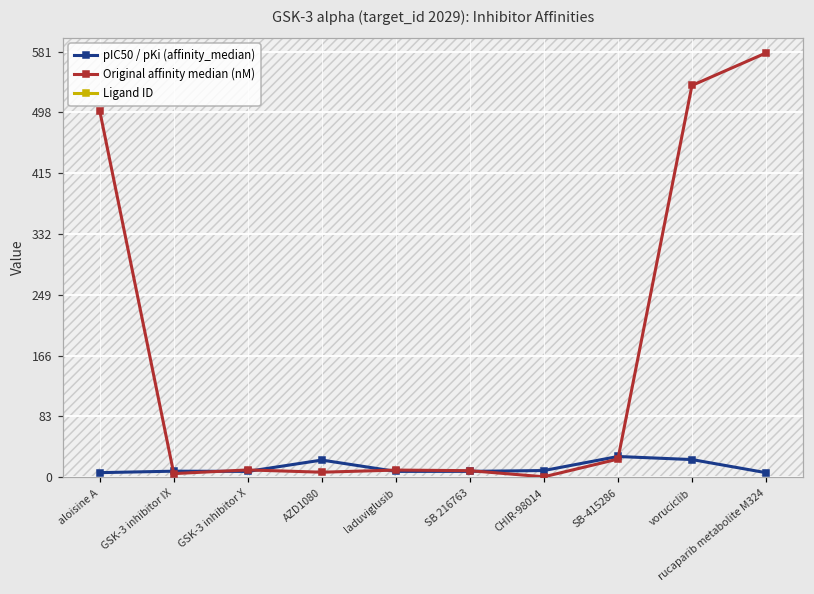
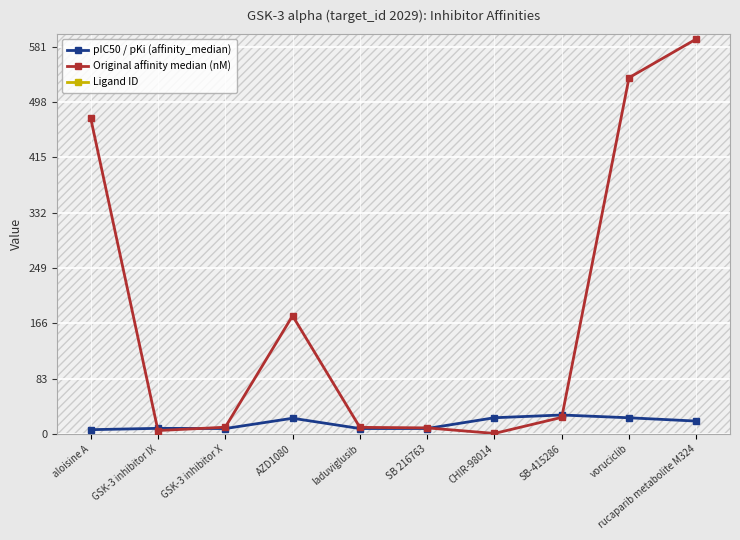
  {
    "pIC50 / pKi (affinity_median)": {
      "aloisine A": 10,
      "AZD1080": 20,
-     "CHIR-98014": 10,
+     "CHIR-98014": 20,
      "voruciclib": 20,
-     "rucaparib metabolite M324": 10
+     "rucaparib metabolite M324": 20
    },
    "Original affinity median (nM)": {
-     "aloisine A": 500,
-     "AZD1080": 10,
+     "aloisine A": 470,
+     "AZD1080": 180,
      "CHIR-98014": 0,
      "voruciclib": 530,
-     "rucaparib metabolite M324": 580
+     "rucaparib metabolite M324": 590
    }
  }
